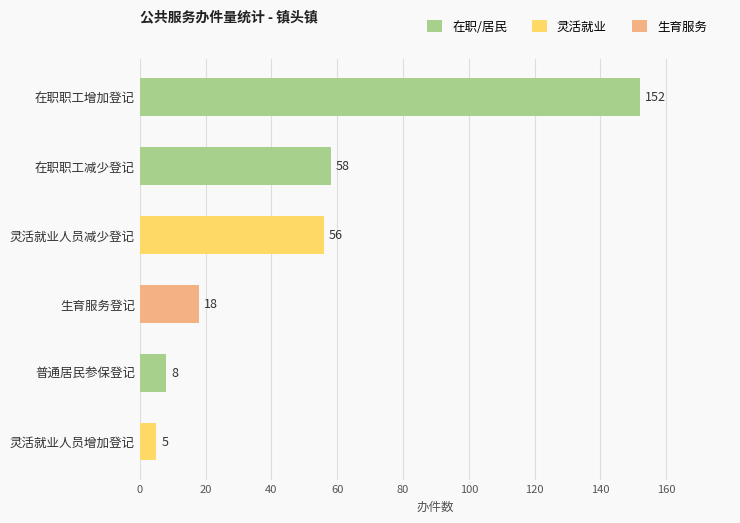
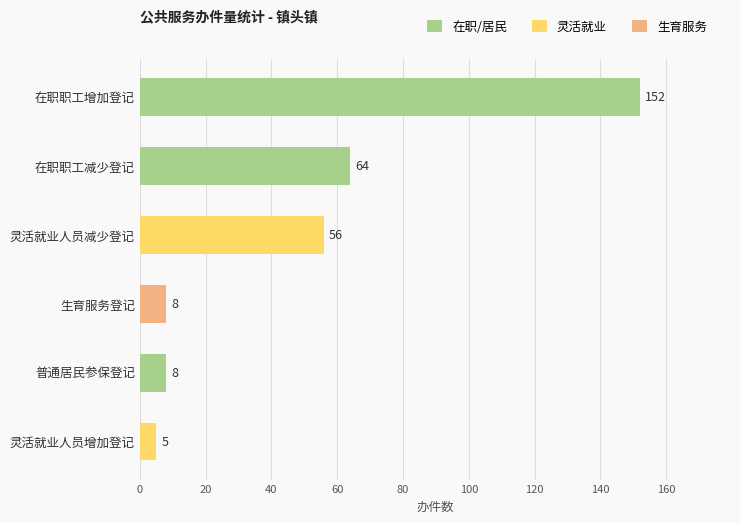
  {
    "在职职工增加登记": 152,
-   "在职职工减少登记": 58,
+   "在职职工减少登记": 64,
    "灵活就业人员减少登记": 56,
-   "生育服务登记": 18,
+   "生育服务登记": 8,
    "普通居民参保登记": 8,
    "灵活就业人员增加登记": 5
  }
